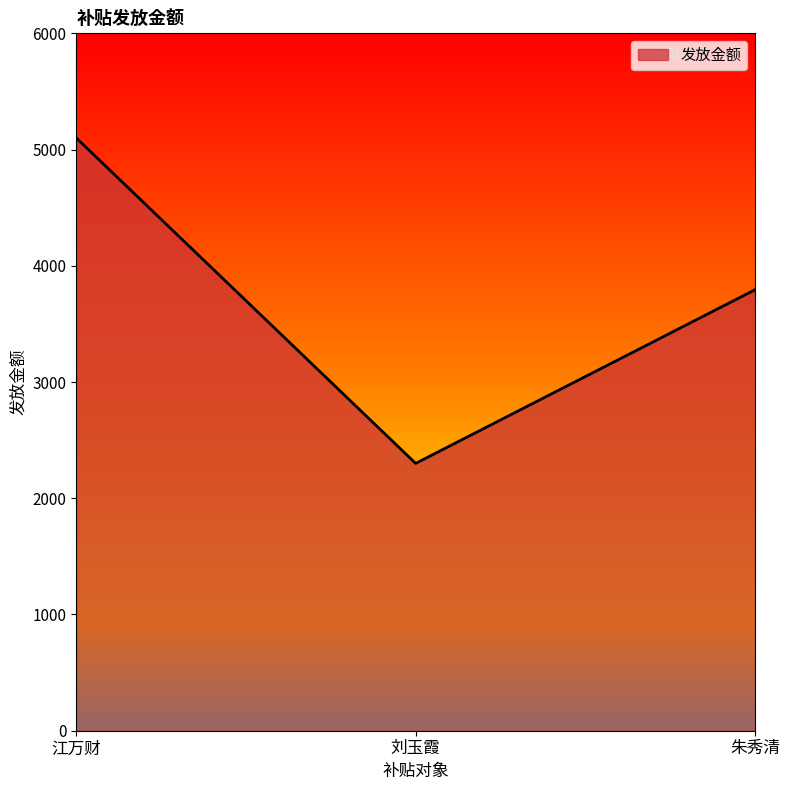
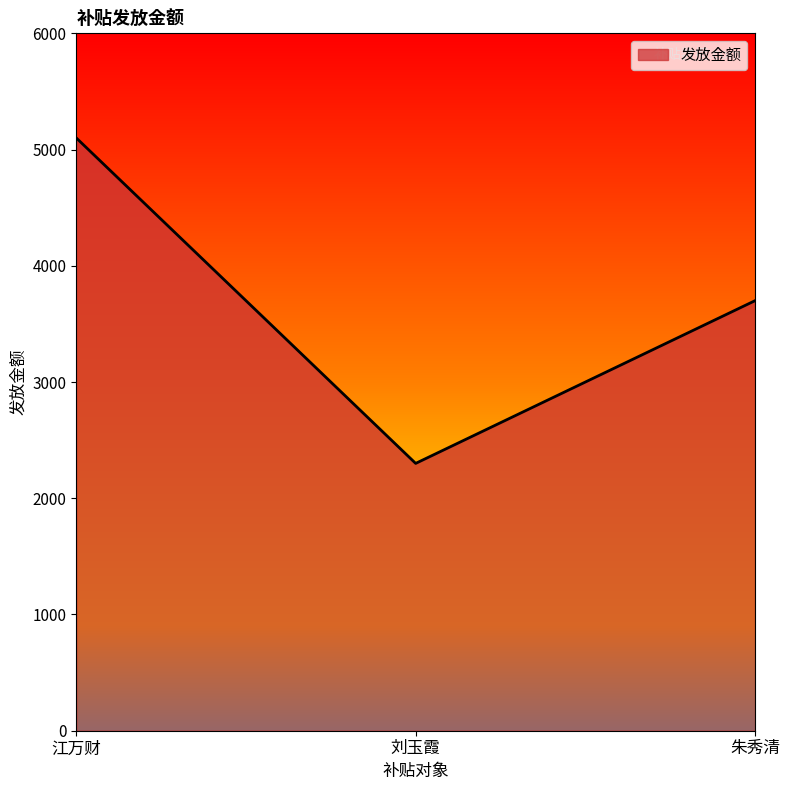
  {
    "江万财": 5100,
    "刘玉霞": 2300,
-   "朱秀清": 3790
+   "朱秀清": 3700
  }
